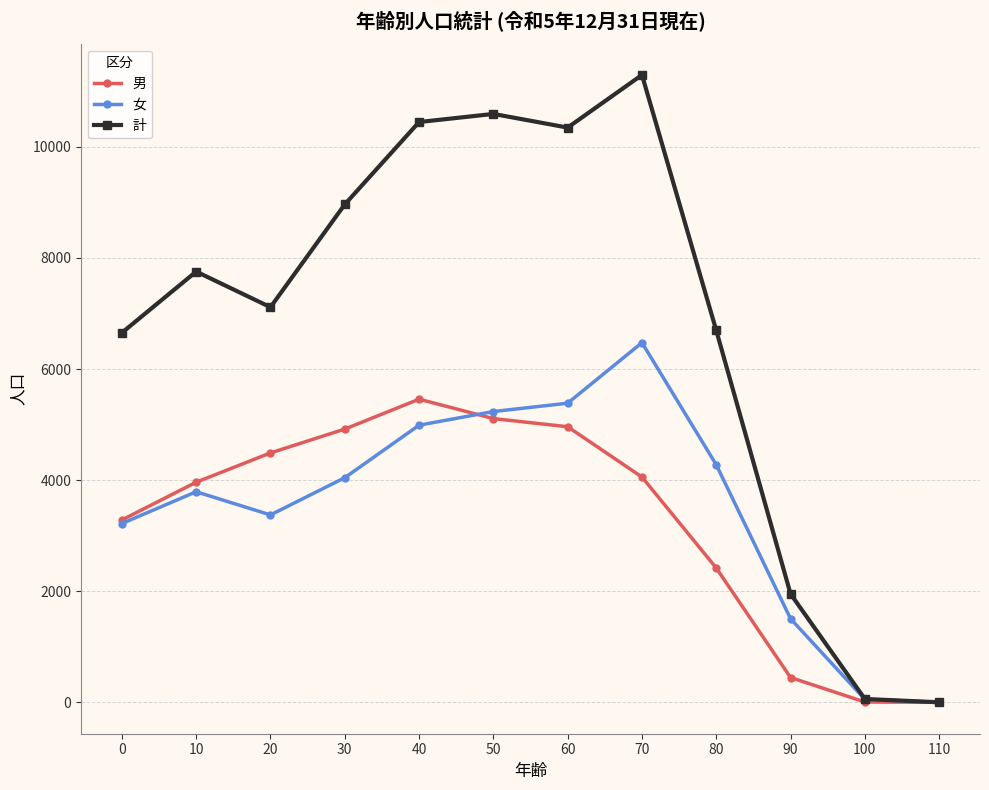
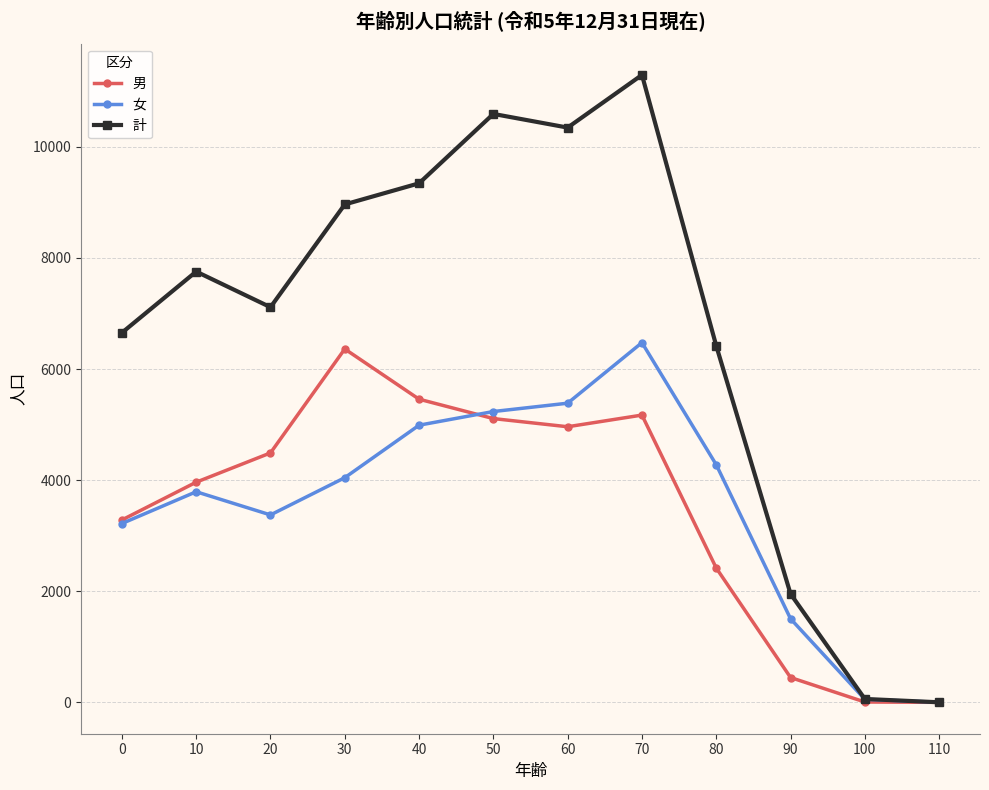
  {
    "男": {
      "0": 3300,
      "10": 4000,
      "20": 4500,
-     "30": 4900,
+     "30": 6400,
      "40": 5500,
      "50": 5100,
      "60": 5000,
-     "70": 4100,
+     "70": 5200,
      "80": 2400,
      "90": 400,
      "100": 0
    },
    "女": {
      "0": 3200,
      "10": 3800,
      "20": 3400,
      "30": 4000,
      "40": 5000,
      "50": 5200,
      "60": 5400,
      "70": 6500,
      "80": 4300,
      "90": 1500
    },
    "計": {
      "0": 6700,
      "10": 7800,
      "20": 7100,
      "30": 9000,
-     "40": 10400,
+     "40": 9300,
      "50": 10600,
      "60": 10300,
      "70": 11300,
-     "80": 6700,
+     "80": 6400,
      "90": 2000
    }
  }
